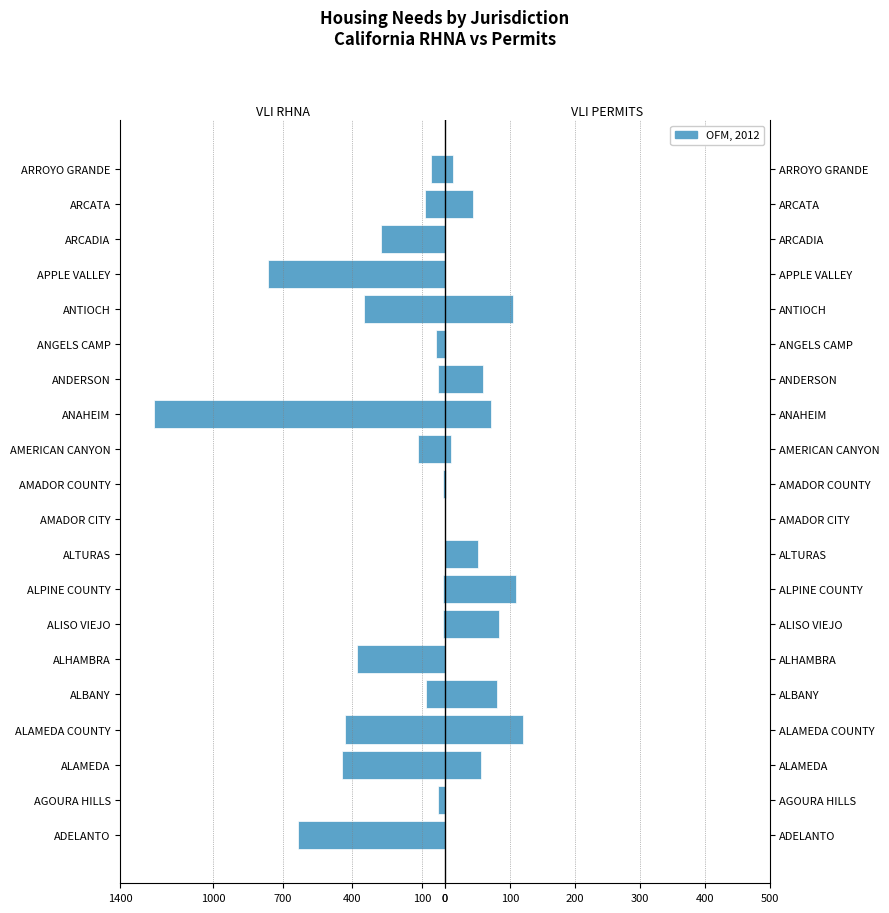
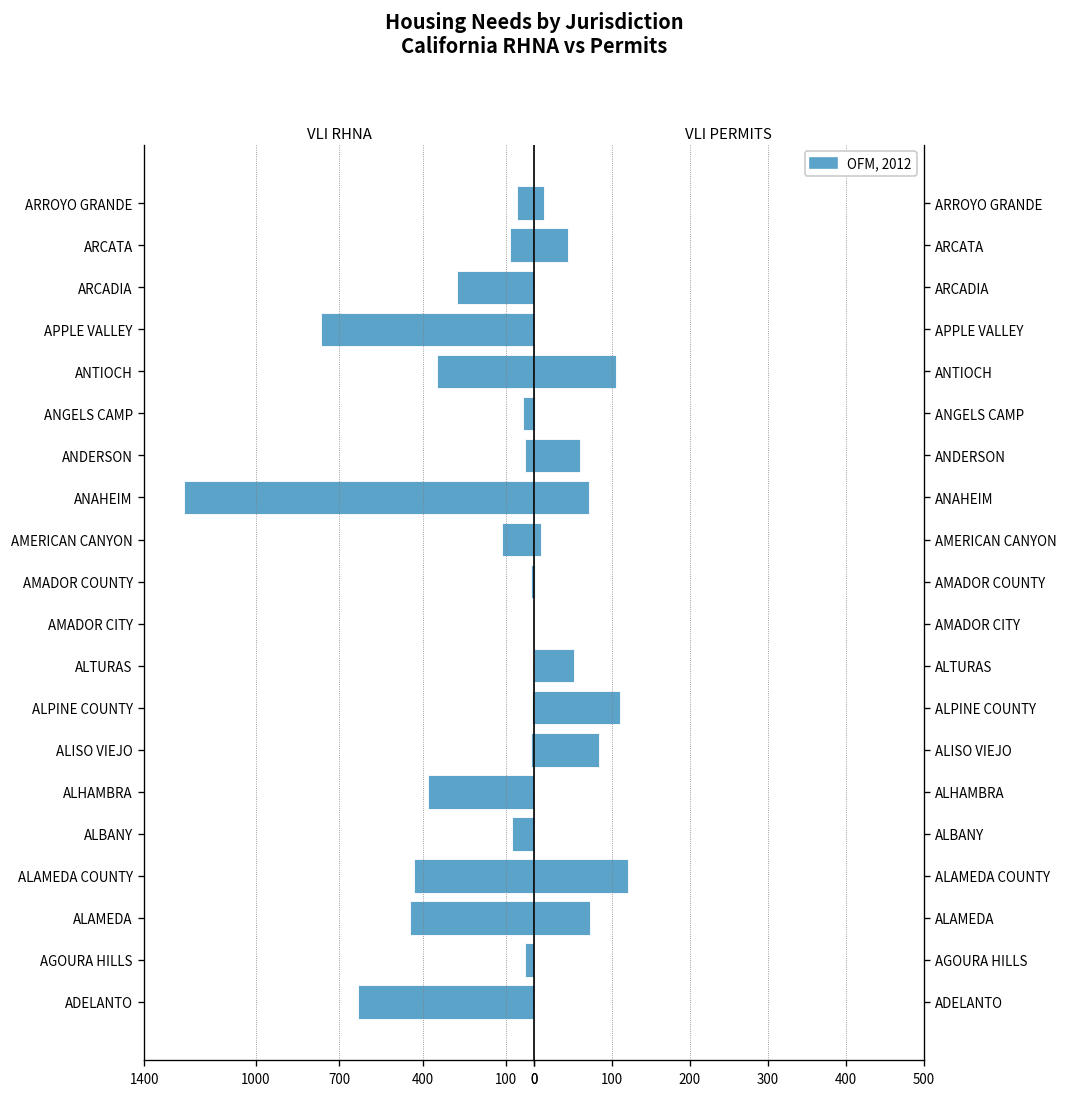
  {
    "VLI PERMITS": {
      "ARROYO GRANDE": 10,
      "ARCATA": 40,
      "ARCADIA": 0,
      "APPLE VALLEY": 0,
      "ANTIOCH": 110,
      "ANDERSON": 60,
      "ANAHEIM": 70,
      "AMERICAN CANYON": 10,
      "AMADOR CITY": 0,
      "ALTURAS": 50,
      "ALPINE COUNTY": 110,
      "ALISO VIEJO": 80,
      "ALHAMBRA": 0,
-     "ALBANY": 80,
+     "ALBANY": 0,
      "ALAMEDA COUNTY": 120,
-     "ALAMEDA": 60,
+     "ALAMEDA": 70,
      "AGOURA HILLS": 0,
      "ADELANTO": 0
    }
  }
